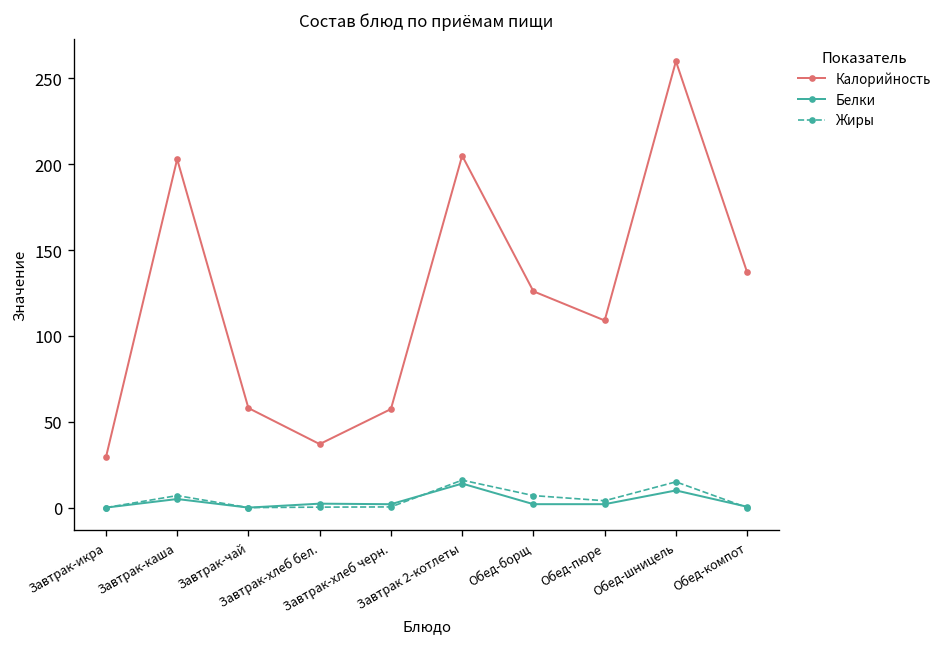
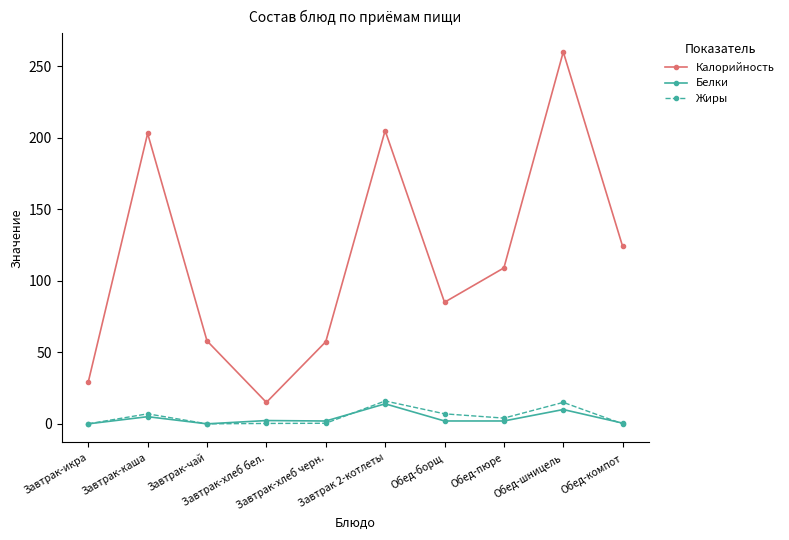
  {
    "Калорийность": {
      "Завтрак-икра": 29,
      "Завтрак-каша": 203,
      "Завтрак-чай": 58,
-     "Завтрак-хлеб бел.": 37,
+     "Завтрак-хлеб бел.": 15,
      "Завтрак-хлеб черн.": 57,
      "Завтрак 2-котлеты": 205,
-     "Обед-борщ": 126,
+     "Обед-борщ": 85,
      "Обед-пюре": 109,
      "Обед-шницель": 260,
-     "Обед-компот": 137
+     "Обед-компот": 124
    }
  }
